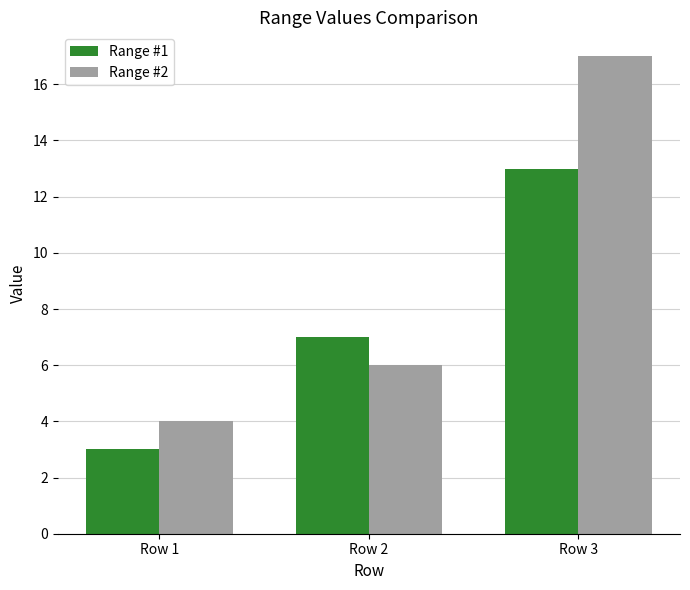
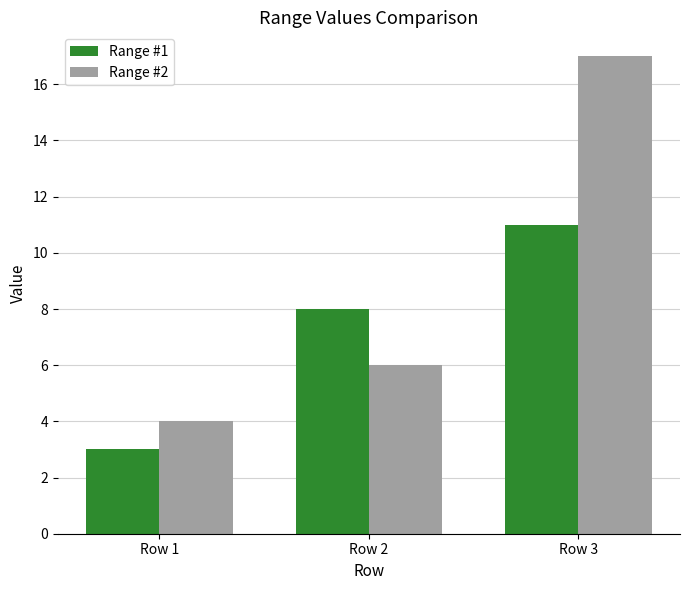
  {
    "Range #1": {
      "Row 1": 3,
-     "Row 2": 7,
-     "Row 3": 13
+     "Row 2": 8,
+     "Row 3": 11
    },
    "Range #2": {
      "Row 1": 4,
      "Row 2": 6,
      "Row 3": 17
    }
  }
